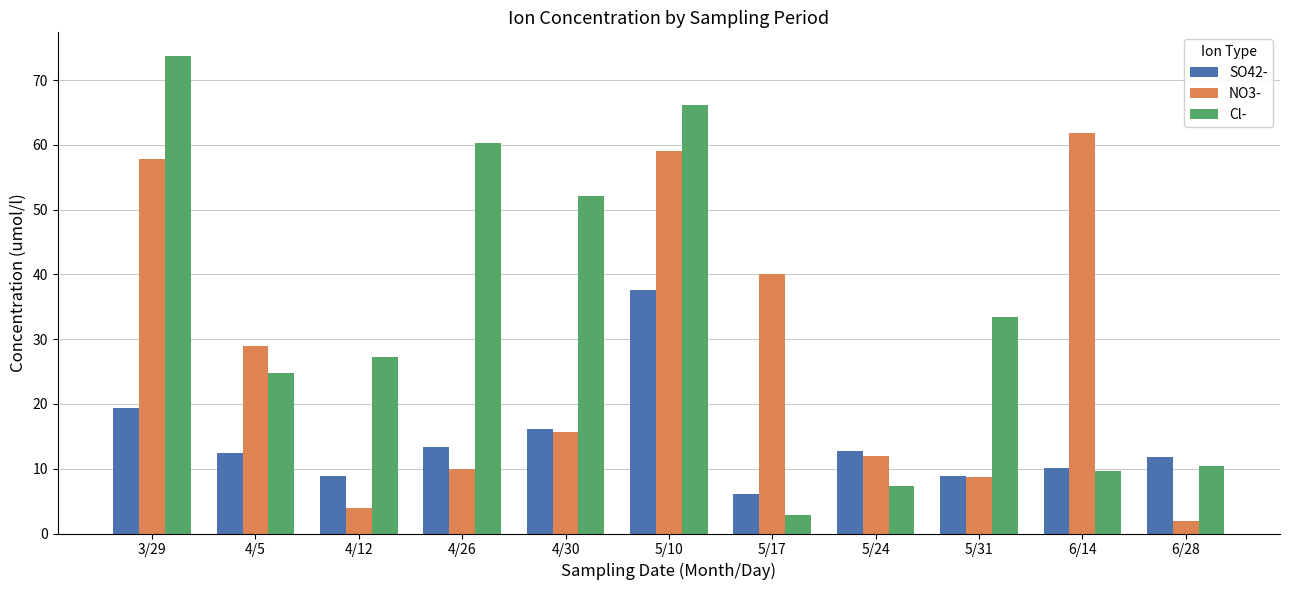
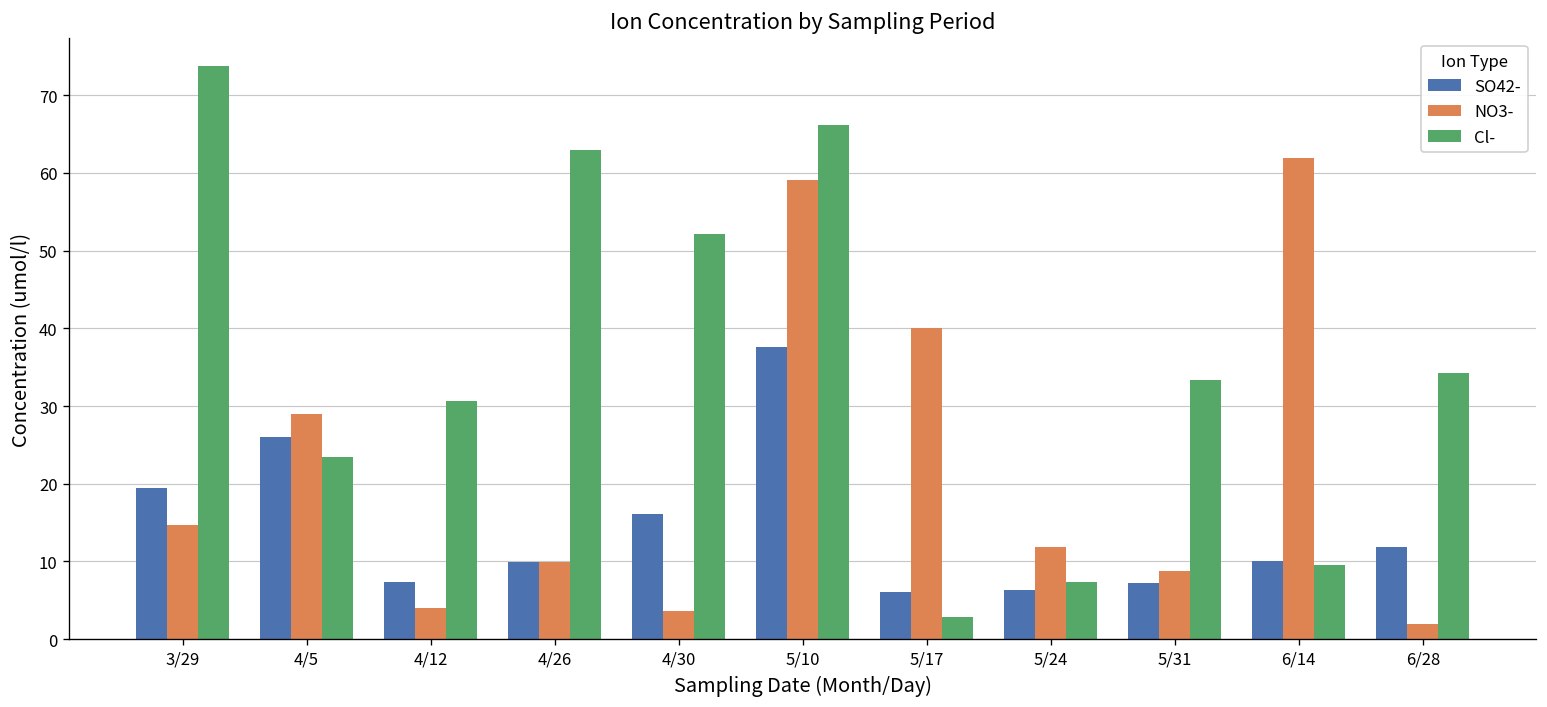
  {
    "SO42-": {
      "3/29": 19,
-     "4/5": 12,
-     "4/12": 9,
-     "4/26": 13,
+     "4/5": 26,
+     "4/12": 7,
+     "4/26": 10,
      "4/30": 16,
      "5/10": 38,
      "5/17": 6,
-     "5/24": 13,
-     "5/31": 9,
+     "5/24": 6,
+     "5/31": 7,
      "6/14": 10,
      "6/28": 12
    },
    "NO3-": {
-     "3/29": 58,
+     "3/29": 15,
      "4/5": 29,
      "4/12": 4,
      "4/26": 10,
-     "4/30": 16,
+     "4/30": 4,
      "5/10": 59,
      "5/17": 40,
      "5/24": 12,
      "5/31": 9,
      "6/14": 62,
      "6/28": 2
    },
    "Cl-": {
      "3/29": 74,
-     "4/5": 25,
-     "4/12": 27,
-     "4/26": 60,
+     "4/5": 24,
+     "4/12": 31,
+     "4/26": 63,
      "4/30": 52,
      "5/10": 66,
      "5/17": 3,
      "5/24": 7,
      "5/31": 33,
      "6/14": 10,
-     "6/28": 11
+     "6/28": 34
    }
  }
